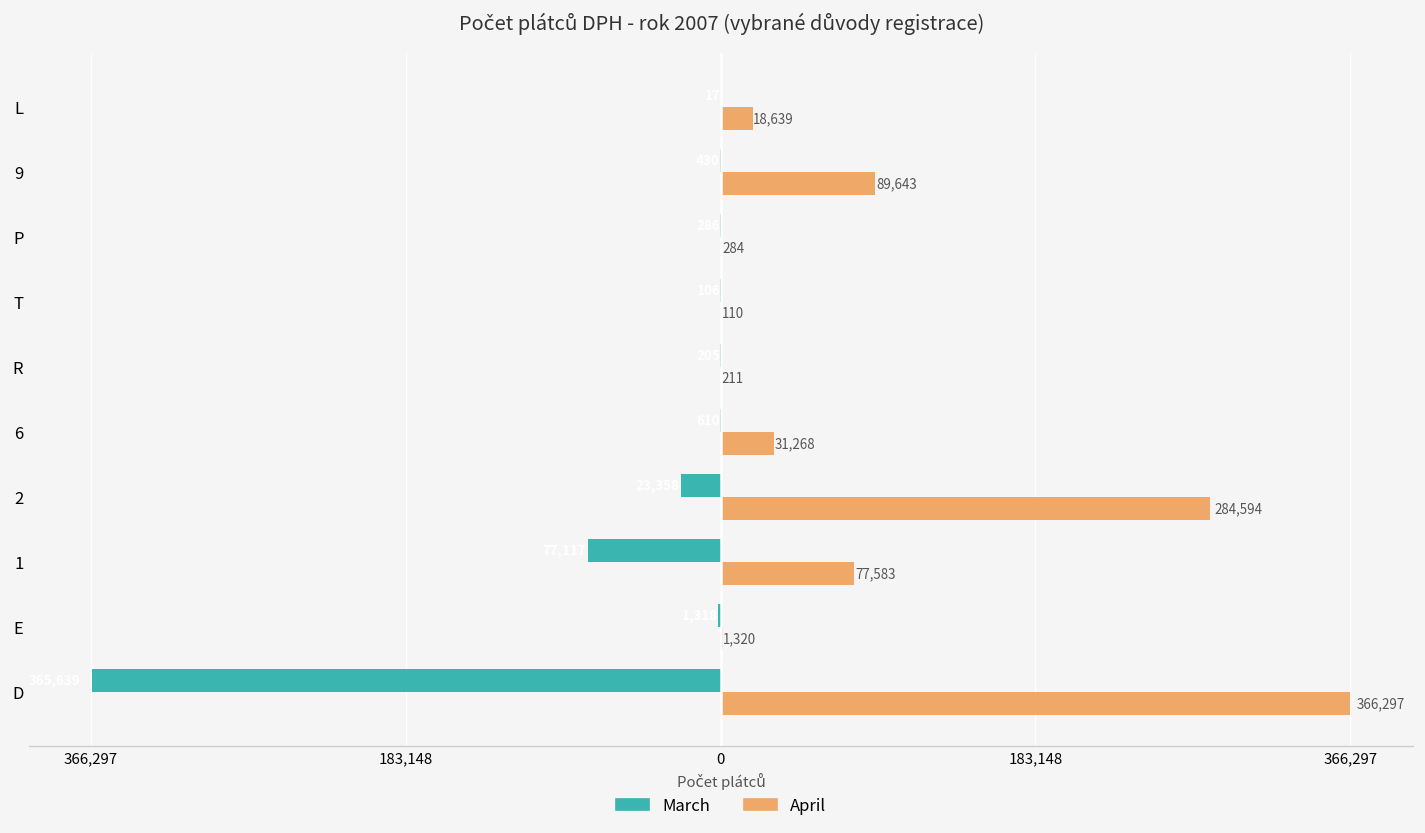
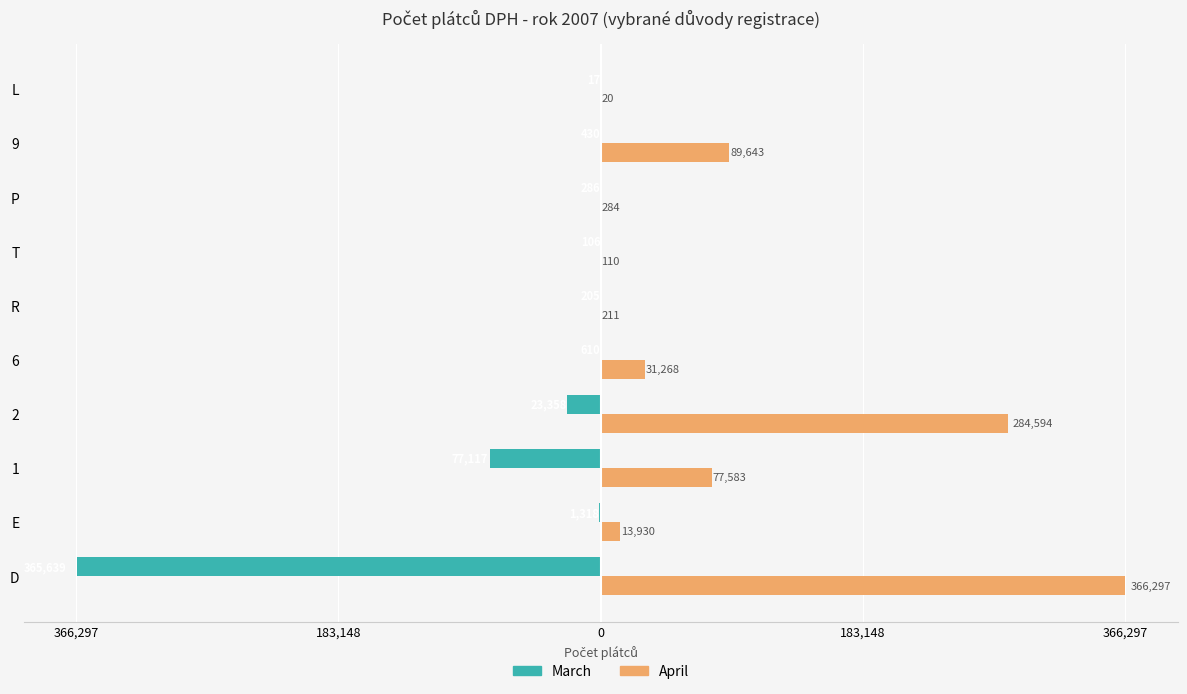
  {
    "April": {
-     "L": "18,639",
+     "L": "20",
      "9": "89,643",
      "P": "284",
      "T": "110",
      "R": "211",
      "6": "31,268",
      "2": "284,594",
      "1": "77,583",
-     "E": "1,320",
+     "E": "13,930",
      "D": "366,297"
    }
  }
